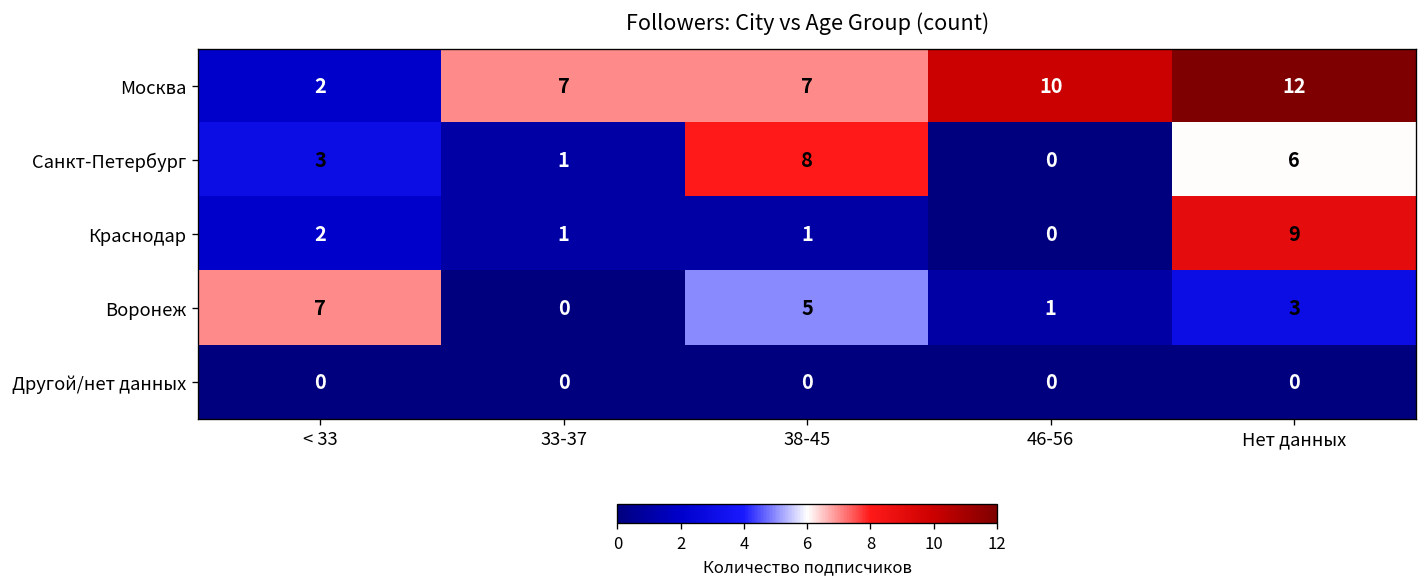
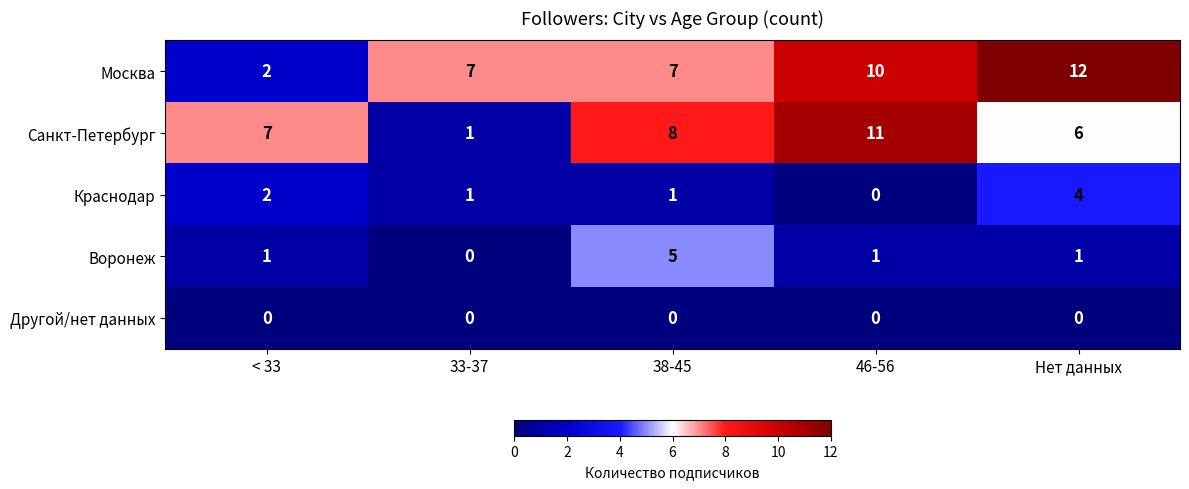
  {
    "Москва": {
      "< 33": 2,
      "33-37": 7,
      "38-45": 7,
      "46-56": 10,
      "Нет данных": 12
    },
    "Санкт-Петербург": {
-     "< 33": 3,
+     "< 33": 7,
      "33-37": 1,
      "38-45": 8,
-     "46-56": 0,
+     "46-56": 11,
      "Нет данных": 6
    },
    "Краснодар": {
      "< 33": 2,
      "33-37": 1,
      "38-45": 1,
      "46-56": 0,
-     "Нет данных": 9
+     "Нет данных": 4
    },
    "Воронеж": {
-     "< 33": 7,
+     "< 33": 1,
      "33-37": 0,
      "38-45": 5,
      "46-56": 1,
-     "Нет данных": 3
+     "Нет данных": 1
    },
    "Другой/нет данных": {
      "< 33": 0,
      "33-37": 0,
      "38-45": 0,
      "46-56": 0,
      "Нет данных": 0
    }
  }
